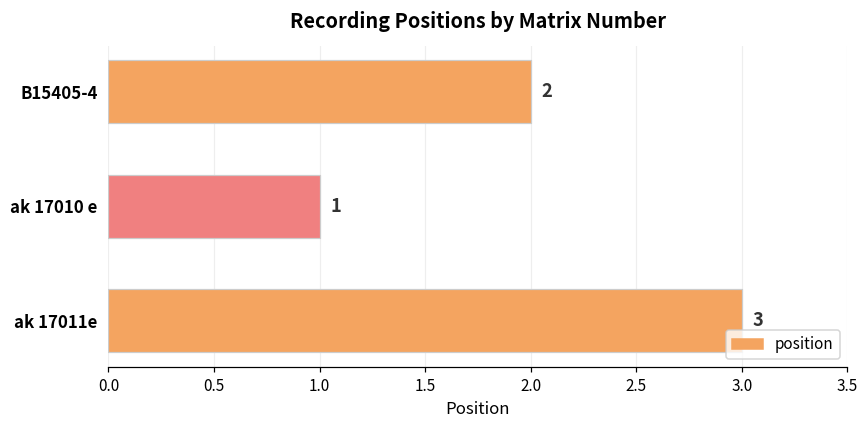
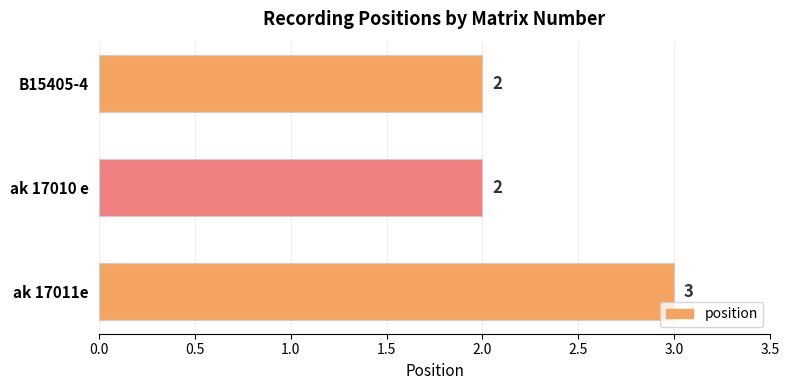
  {
    "B15405-4": 2,
-   "ak 17010 e": 1,
+   "ak 17010 e": 2,
    "ak 17011e": 3
  }
